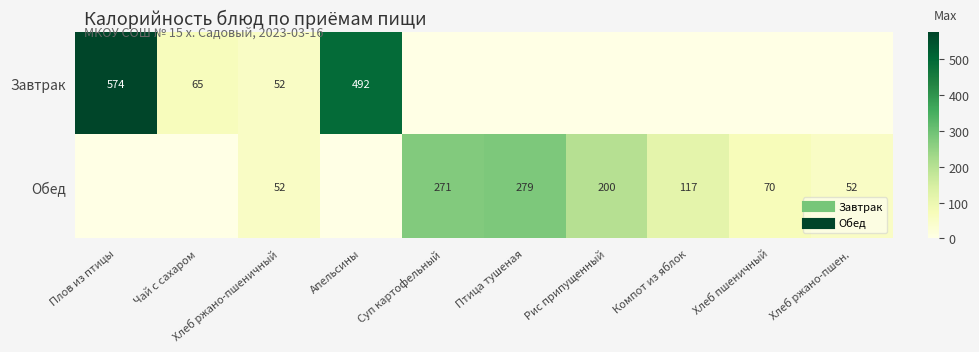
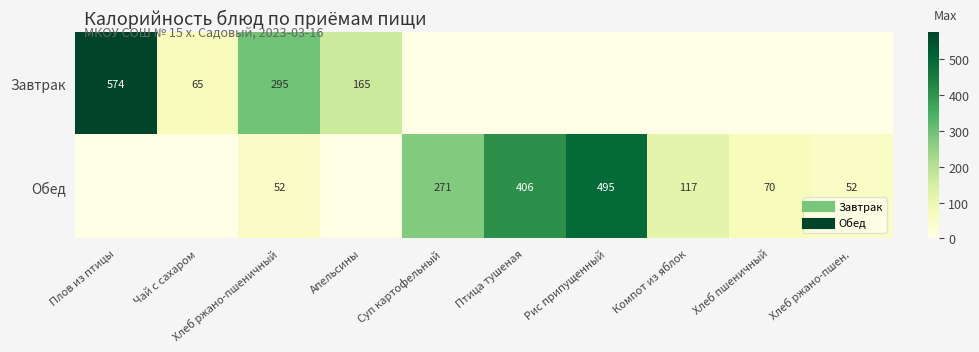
  {
    "Завтрак": {
      "Плов из птицы": 574,
      "Чай с сахаром": 65,
-     "Хлеб ржано-пшеничный": 52,
-     "Апельсины": 492
+     "Хлеб ржано-пшеничный": 295,
+     "Апельсины": 165
    },
    "Обед": {
      "Хлеб ржано-пшеничный": 52,
      "Суп картофельный": 271,
-     "Птица тушеная": 279,
-     "Рис припущенный": 200,
+     "Птица тушеная": 406,
+     "Рис припущенный": 495,
      "Компот из яблок": 117,
      "Хлеб пшеничный": 70,
      "Хлеб ржано-пшен.": 52
    }
  }
